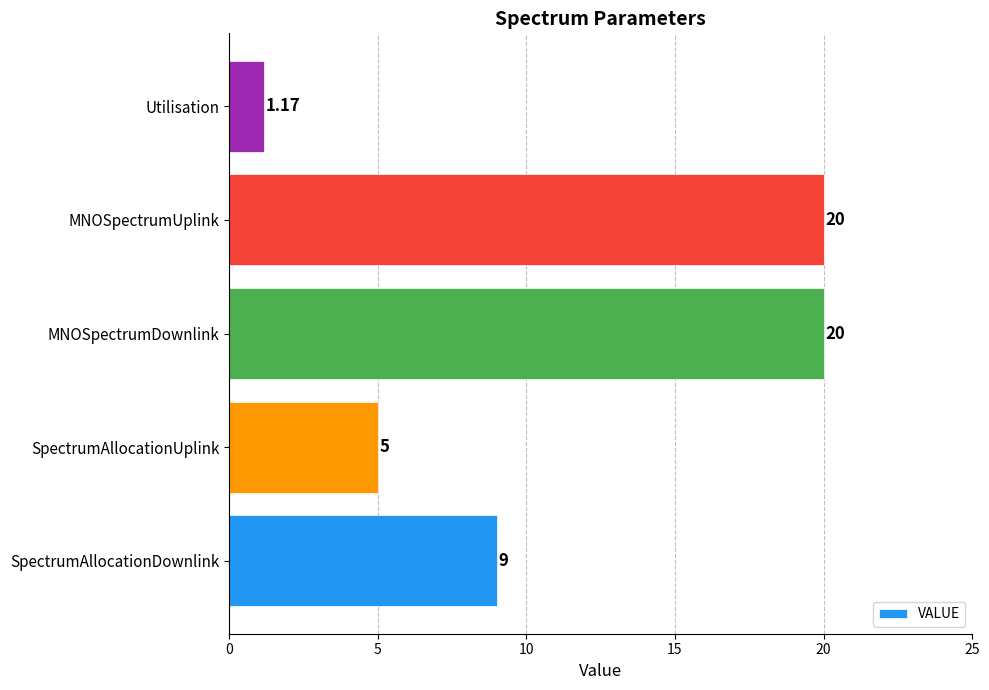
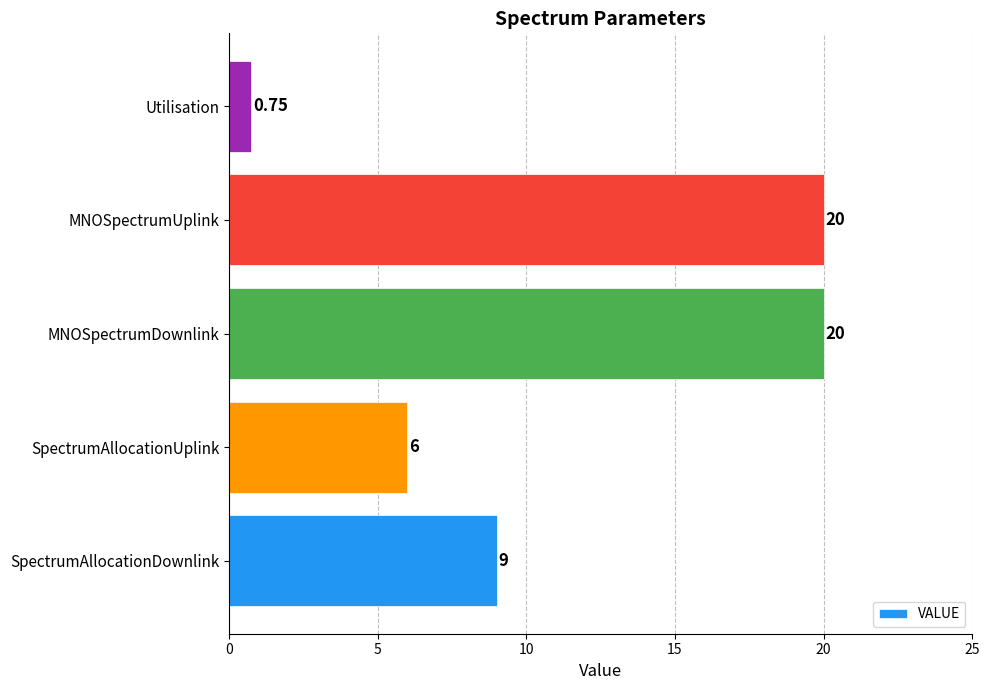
  {
-   "Utilisation": 1.17,
+   "Utilisation": 0.75,
    "MNOSpectrumUplink": 20,
    "MNOSpectrumDownlink": 20,
-   "SpectrumAllocationUplink": 5,
+   "SpectrumAllocationUplink": 6,
    "SpectrumAllocationDownlink": 9
  }
